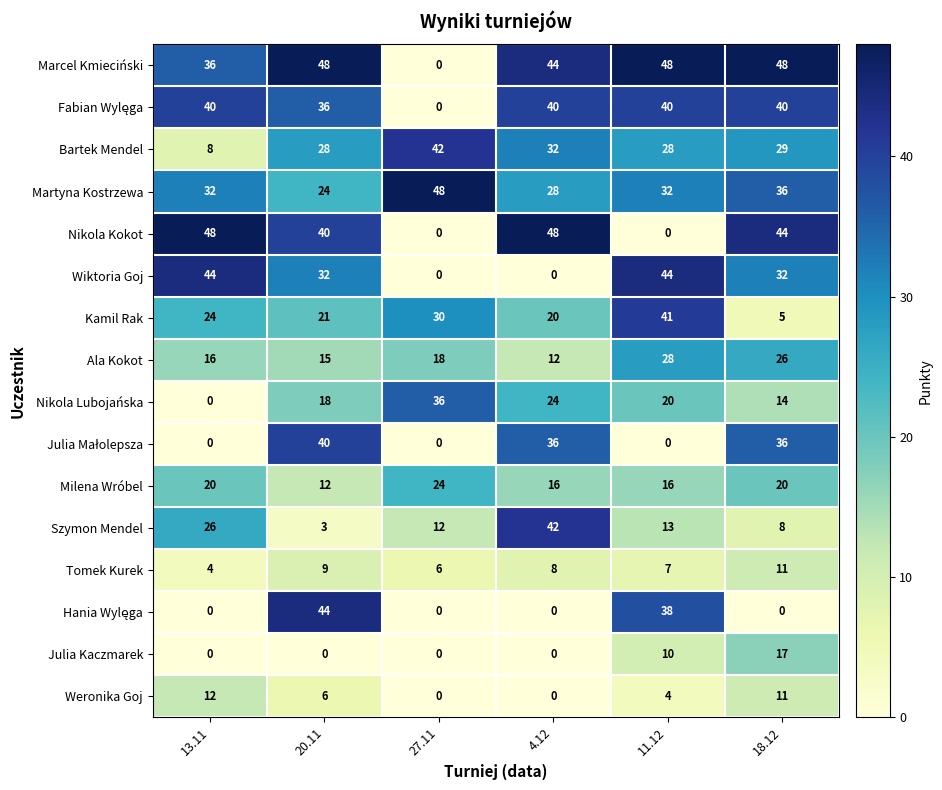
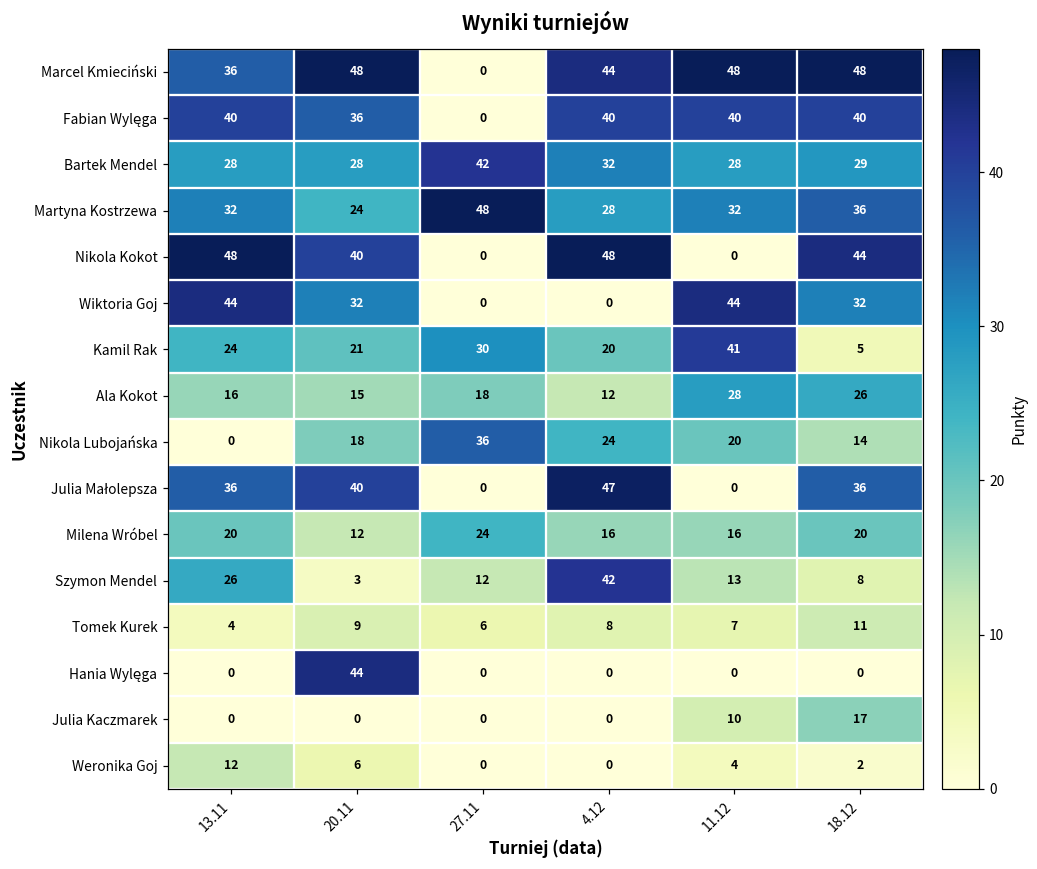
  {
    "Marcel Kmieciński": {
      "13.11": 36,
      "20.11": 48,
      "27.11": 0,
      "4.12": 44,
      "11.12": 48,
      "18.12": 48
    },
    "Fabian Wylęga": {
      "13.11": 40,
      "20.11": 36,
      "27.11": 0,
      "4.12": 40,
      "11.12": 40,
      "18.12": 40
    },
    "Bartek Mendel": {
-     "13.11": 8,
+     "13.11": 28,
      "20.11": 28,
      "27.11": 42,
      "4.12": 32,
      "11.12": 28,
      "18.12": 29
    },
    "Martyna Kostrzewa": {
      "13.11": 32,
      "20.11": 24,
      "27.11": 48,
      "4.12": 28,
      "11.12": 32,
      "18.12": 36
    },
    "Nikola Kokot": {
      "13.11": 48,
      "20.11": 40,
      "27.11": 0,
      "4.12": 48,
      "11.12": 0,
      "18.12": 44
    },
    "Wiktoria Goj": {
      "13.11": 44,
      "20.11": 32,
      "27.11": 0,
      "4.12": 0,
      "11.12": 44,
      "18.12": 32
    },
    "Kamil Rak": {
      "13.11": 24,
      "20.11": 21,
      "27.11": 30,
      "4.12": 20,
      "11.12": 41,
      "18.12": 5
    },
    "Ala Kokot": {
      "13.11": 16,
      "20.11": 15,
      "27.11": 18,
      "4.12": 12,
      "11.12": 28,
      "18.12": 26
    },
    "Nikola Lubojańska": {
      "13.11": 0,
      "20.11": 18,
      "27.11": 36,
      "4.12": 24,
      "11.12": 20,
      "18.12": 14
    },
    "Julia Małolepsza": {
-     "13.11": 0,
+     "13.11": 36,
      "20.11": 40,
      "27.11": 0,
-     "4.12": 36,
+     "4.12": 47,
      "11.12": 0,
      "18.12": 36
    },
    "Milena Wróbel": {
      "13.11": 20,
      "20.11": 12,
      "27.11": 24,
      "4.12": 16,
      "11.12": 16,
      "18.12": 20
    },
    "Szymon Mendel": {
      "13.11": 26,
      "20.11": 3,
      "27.11": 12,
      "4.12": 42,
      "11.12": 13,
      "18.12": 8
    },
    "Tomek Kurek": {
      "13.11": 4,
      "20.11": 9,
      "27.11": 6,
      "4.12": 8,
      "11.12": 7,
      "18.12": 11
    },
    "Hania Wylęga": {
      "13.11": 0,
      "20.11": 44,
      "27.11": 0,
      "4.12": 0,
-     "11.12": 38,
+     "11.12": 0,
      "18.12": 0
    },
    "Julia Kaczmarek": {
      "13.11": 0,
      "20.11": 0,
      "27.11": 0,
      "4.12": 0,
      "11.12": 10,
      "18.12": 17
    },
    "Weronika Goj": {
      "13.11": 12,
      "20.11": 6,
      "27.11": 0,
      "4.12": 0,
      "11.12": 4,
-     "18.12": 11
+     "18.12": 2
    }
  }
